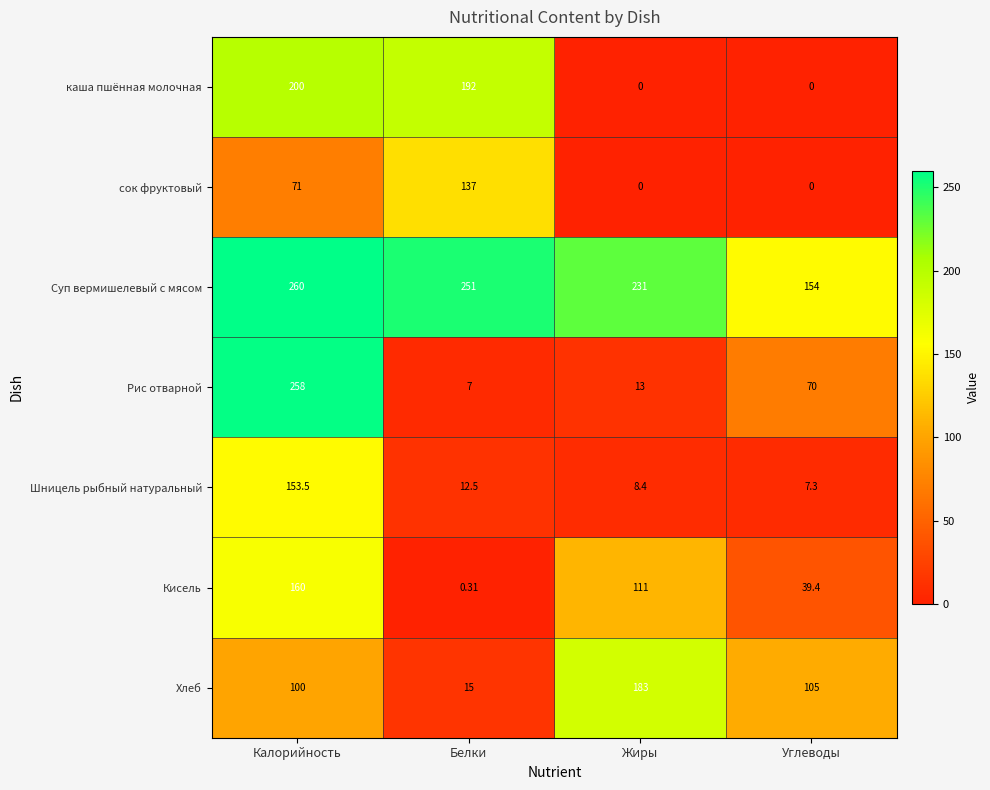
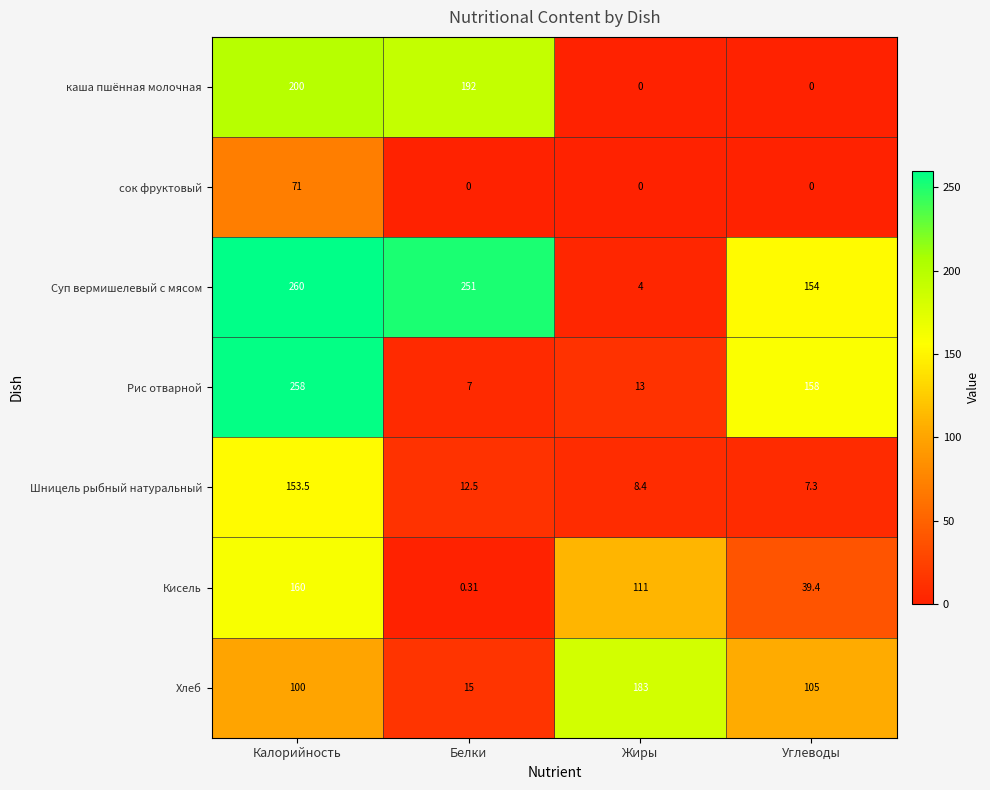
  {
    "каша пшённая молочная": {
      "Калорийность": 200,
      "Белки": 192,
      "Жиры": 0,
      "Углеводы": 0
    },
    "сок фруктовый": {
      "Калорийность": 71,
-     "Белки": 137,
+     "Белки": 0,
      "Жиры": 0,
      "Углеводы": 0
    },
    "Суп вермишелевый с мясом": {
      "Калорийность": 260,
      "Белки": 251,
-     "Жиры": 231,
+     "Жиры": 4,
      "Углеводы": 154
    },
    "Рис отварной": {
      "Калорийность": 258,
      "Белки": 7,
      "Жиры": 13,
-     "Углеводы": 70
+     "Углеводы": 158
    },
    "Шницель рыбный натуральный": {
      "Калорийность": 153.5,
      "Белки": 12.5,
      "Жиры": 8.4,
      "Углеводы": 7.3
    },
    "Кисель": {
      "Калорийность": 160,
      "Белки": 0.31,
      "Жиры": 111,
      "Углеводы": 39.4
    },
    "Хлеб": {
      "Калорийность": 100,
      "Белки": 15,
      "Жиры": 183,
      "Углеводы": 105
    }
  }
